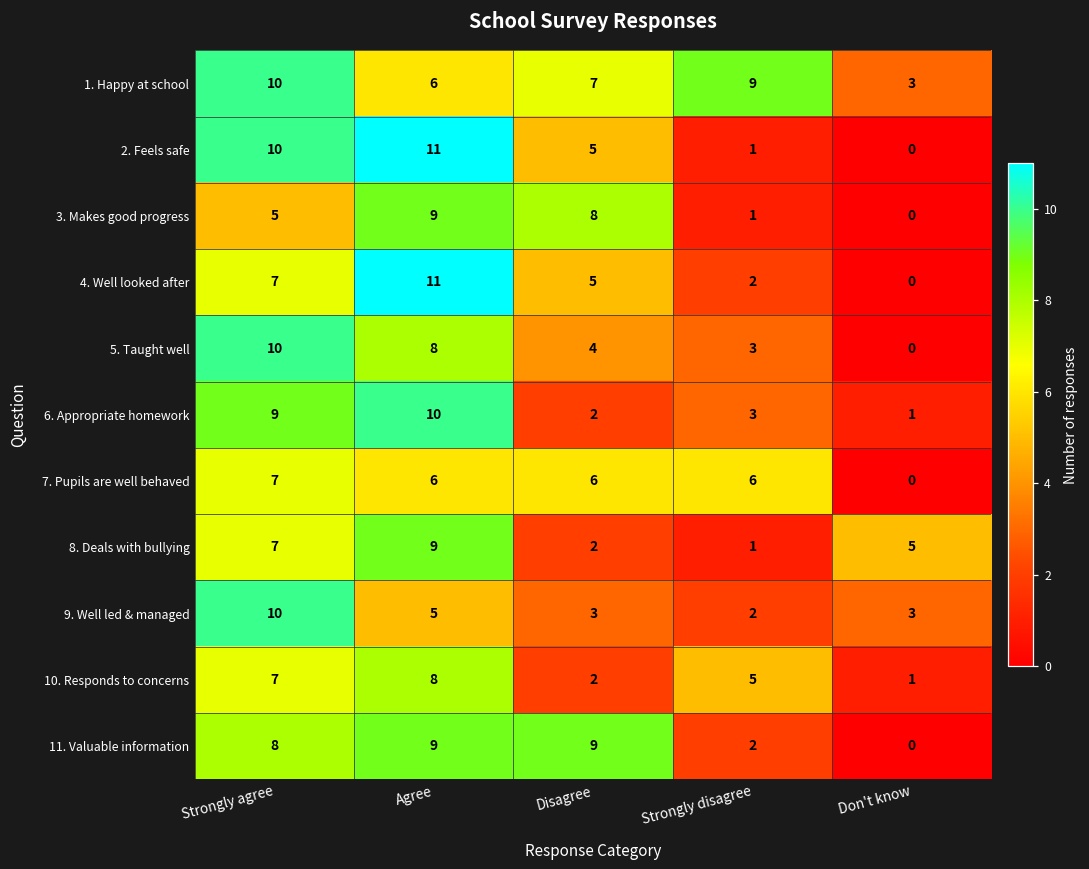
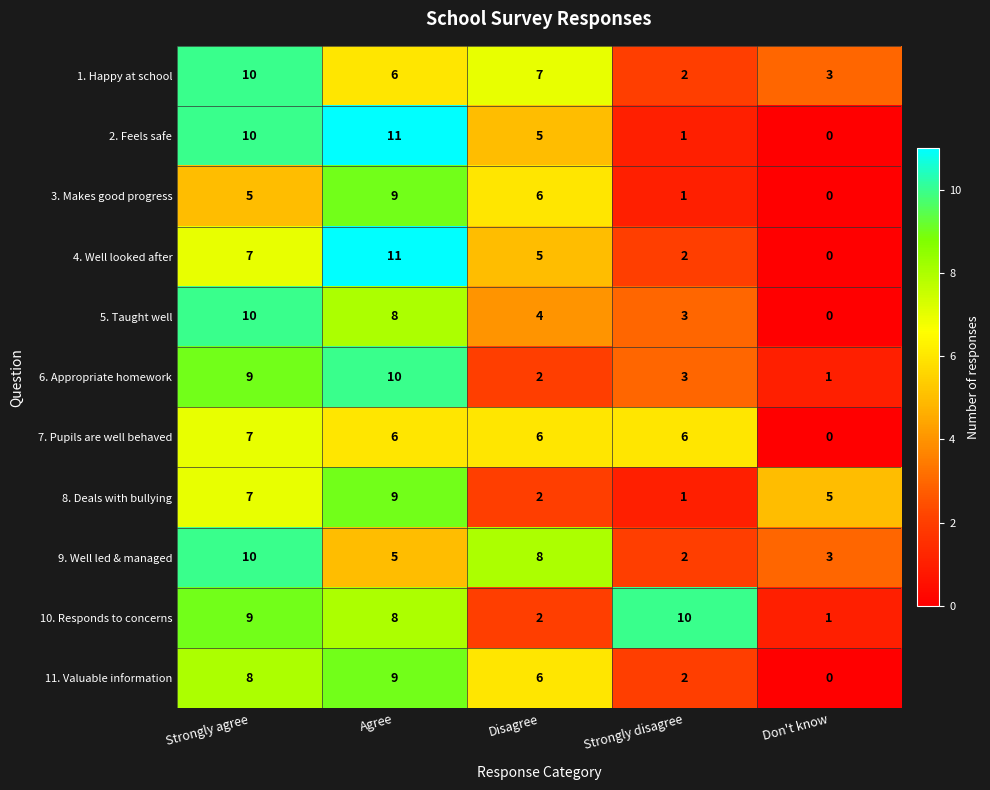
  {
    "1. Happy at school": {
      "Strongly agree": 10,
      "Agree": 6,
      "Disagree": 7,
-     "Strongly disagree": 9,
+     "Strongly disagree": 2,
      "Don't know": 3
    },
    "2. Feels safe": {
      "Strongly agree": 10,
      "Agree": 11,
      "Disagree": 5,
      "Strongly disagree": 1,
      "Don't know": 0
    },
    "3. Makes good progress": {
      "Strongly agree": 5,
      "Agree": 9,
-     "Disagree": 8,
+     "Disagree": 6,
      "Strongly disagree": 1,
      "Don't know": 0
    },
    "4. Well looked after": {
      "Strongly agree": 7,
      "Agree": 11,
      "Disagree": 5,
      "Strongly disagree": 2,
      "Don't know": 0
    },
    "5. Taught well": {
      "Strongly agree": 10,
      "Agree": 8,
      "Disagree": 4,
      "Strongly disagree": 3,
      "Don't know": 0
    },
    "6. Appropriate homework": {
      "Strongly agree": 9,
      "Agree": 10,
      "Disagree": 2,
      "Strongly disagree": 3,
      "Don't know": 1
    },
    "7. Pupils are well behaved": {
      "Strongly agree": 7,
      "Agree": 6,
      "Disagree": 6,
      "Strongly disagree": 6,
      "Don't know": 0
    },
    "8. Deals with bullying": {
      "Strongly agree": 7,
      "Agree": 9,
      "Disagree": 2,
      "Strongly disagree": 1,
      "Don't know": 5
    },
    "9. Well led & managed": {
      "Strongly agree": 10,
      "Agree": 5,
-     "Disagree": 3,
+     "Disagree": 8,
      "Strongly disagree": 2,
      "Don't know": 3
    },
    "10. Responds to concerns": {
-     "Strongly agree": 7,
+     "Strongly agree": 9,
      "Agree": 8,
      "Disagree": 2,
-     "Strongly disagree": 5,
+     "Strongly disagree": 10,
      "Don't know": 1
    },
    "11. Valuable information": {
      "Strongly agree": 8,
      "Agree": 9,
-     "Disagree": 9,
+     "Disagree": 6,
      "Strongly disagree": 2,
      "Don't know": 0
    }
  }
